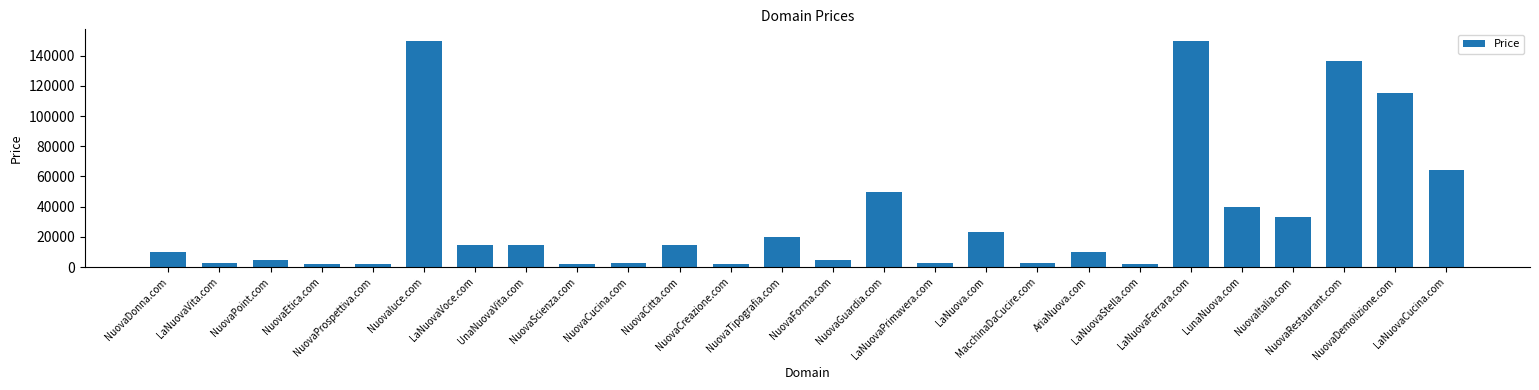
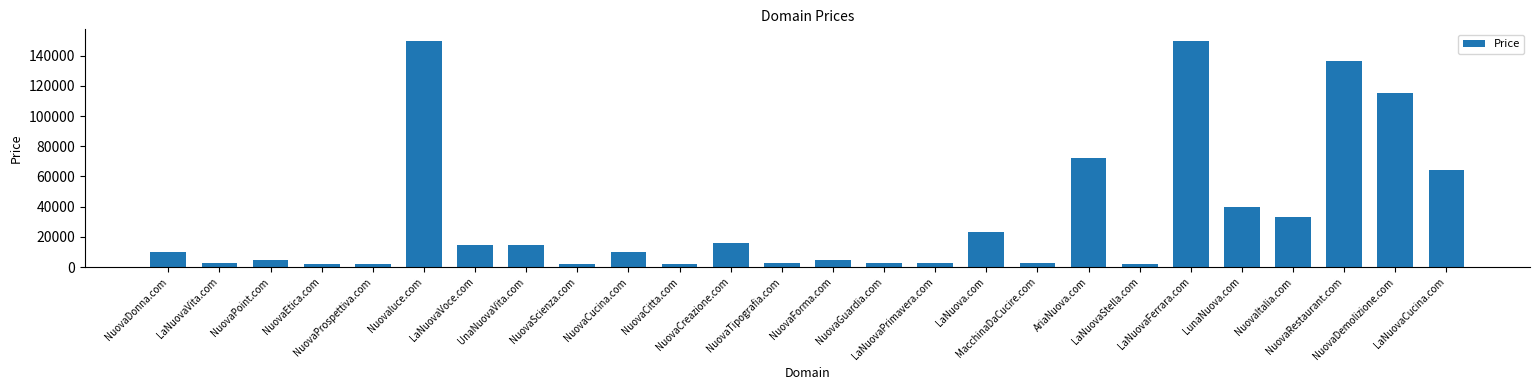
  {
    "NuovaDonna.com": 10000,
    "LaNuovaVita.com": 3000,
    "NuovaPoint.com": 5000,
    "NuovaEtica.com": 2000,
    "NuovaProspettiva.com": 2000,
    "Nuovaluce.com": 150000,
    "LaNuovaVoce.com": 15000,
    "UnaNuovaVita.com": 15000,
    "NuovaScienza.com": 2000,
-   "NuovaCucina.com": 3000,
-   "NuovaCitta.com": 14000,
-   "NuovaCreazione.com": 2000,
-   "NuovaTipografia.com": 20000,
+   "NuovaCucina.com": 10000,
+   "NuovaCitta.com": 2000,
+   "NuovaCreazione.com": 16000,
+   "NuovaTipografia.com": 3000,
    "NuovaForma.com": 5000,
-   "NuovaGuardia.com": 50000,
+   "NuovaGuardia.com": 3000,
    "LaNuovaPrimavera.com": 3000,
    "LaNuova.com": 23000,
    "MacchinaDaCucire.com": 3000,
-   "AriaNuova.com": 10000,
+   "AriaNuova.com": 72000,
    "LaNuovaStella.com": 2000,
    "LaNuovaFerrara.com": 150000,
    "LunaNuova.com": 40000,
    "NuovaItalia.com": 33000,
    "NuovaRestaurant.com": 137000,
    "NuovaDemolizione.com": 115000,
    "LaNuovaCucina.com": 64000
  }
